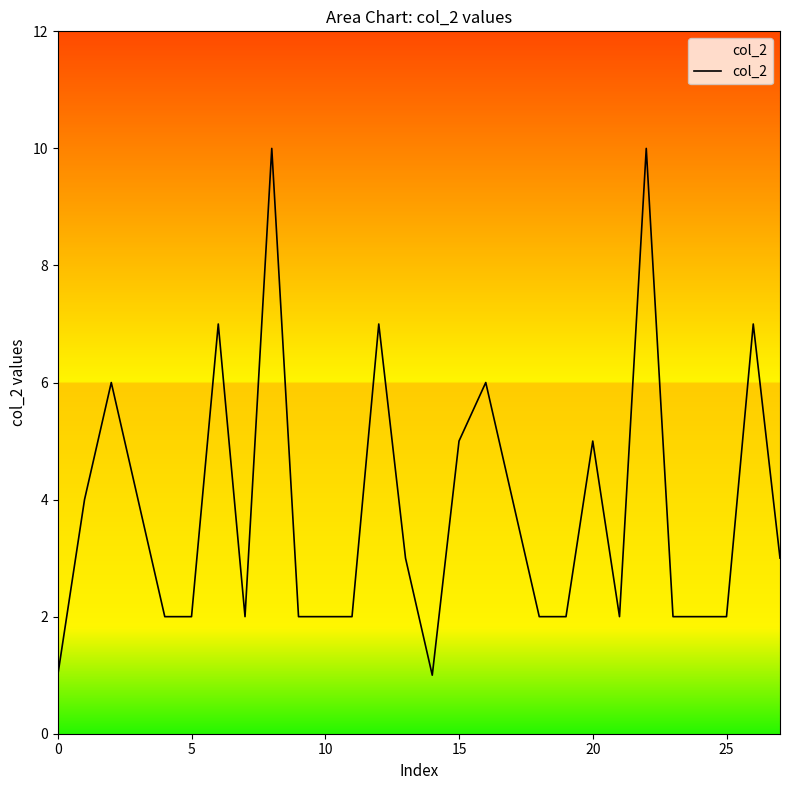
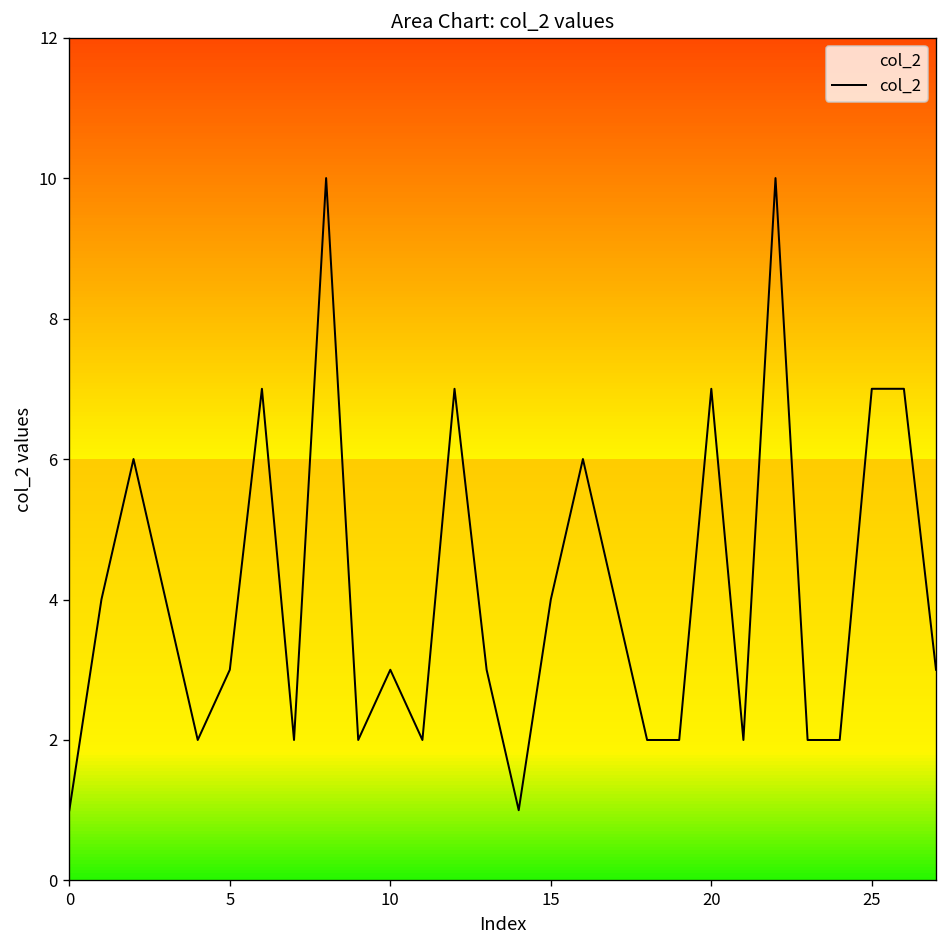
  {
    "0": 1,
-   "5": 2,
-   "10": 2,
-   "15": 5,
-   "20": 5,
-   "25": 2
+   "5": 3,
+   "10": 3,
+   "15": 4,
+   "20": 7,
+   "25": 7
  }
